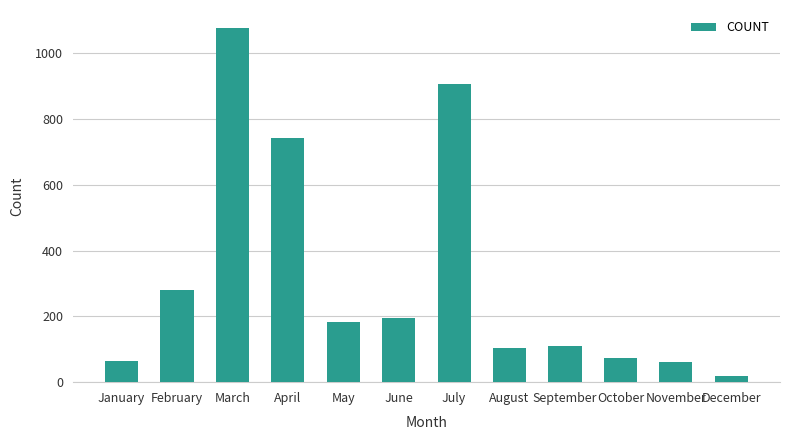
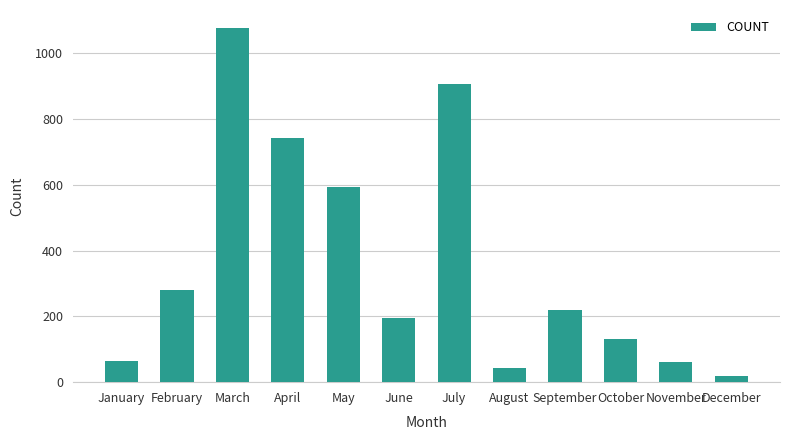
  {
    "January": 60,
    "February": 280,
    "March": 1080,
    "April": 740,
-   "May": 180,
+   "May": 590,
    "June": 190,
    "July": 910,
-   "August": 100,
-   "September": 110,
-   "October": 70,
+   "August": 40,
+   "September": 220,
+   "October": 130,
    "November": 60,
    "December": 20
  }
